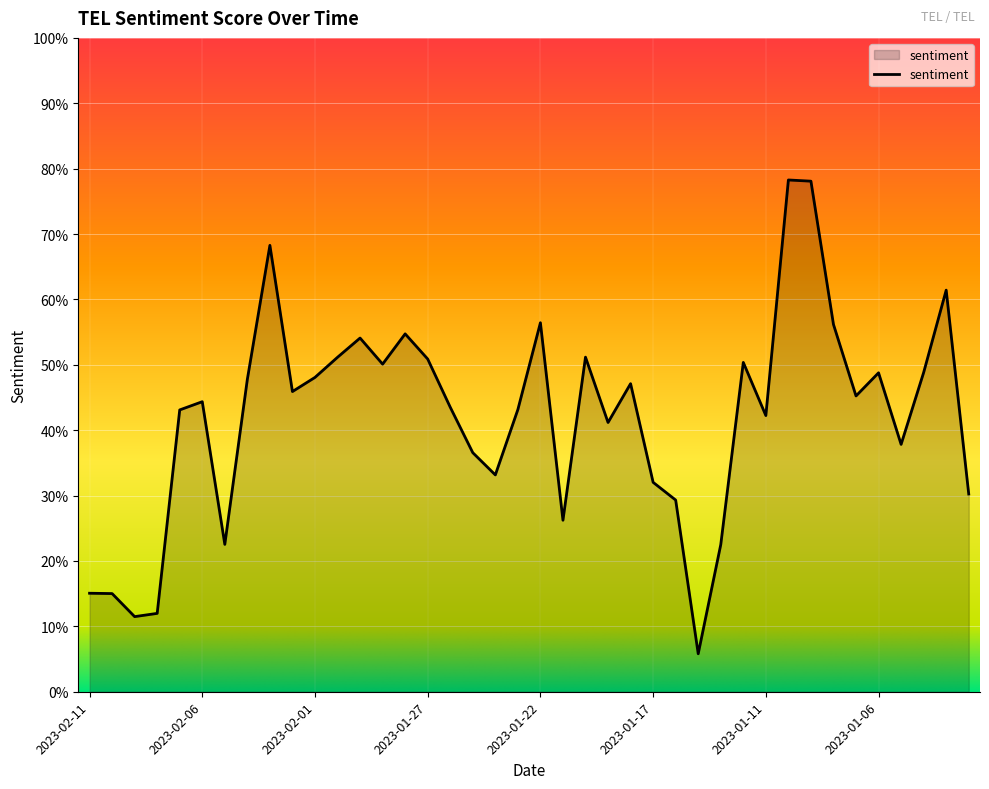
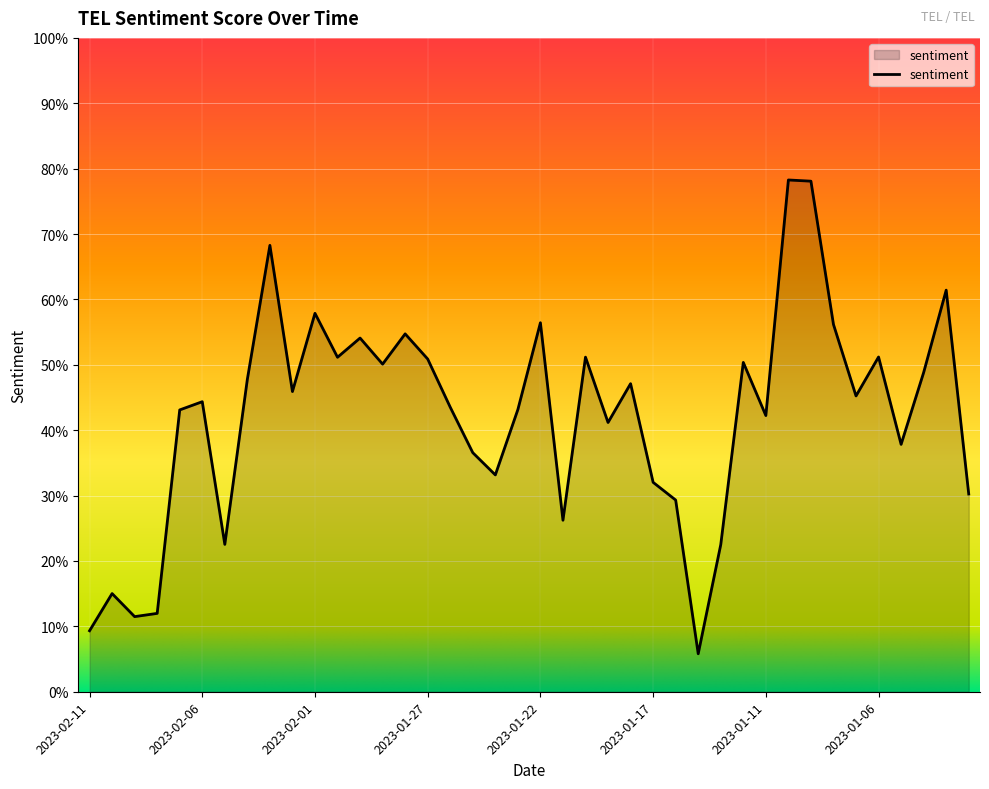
  {
-   "2023-02-11": "15%",
+   "2023-02-11": "9%",
    "2023-02-06": "44%",
-   "2023-02-01": "48%",
+   "2023-02-01": "58%",
    "2023-01-27": "51%",
    "2023-01-22": "56%",
    "2023-01-17": "32%",
    "2023-01-11": "42%",
-   "2023-01-06": "49%"
+   "2023-01-06": "51%"
  }
